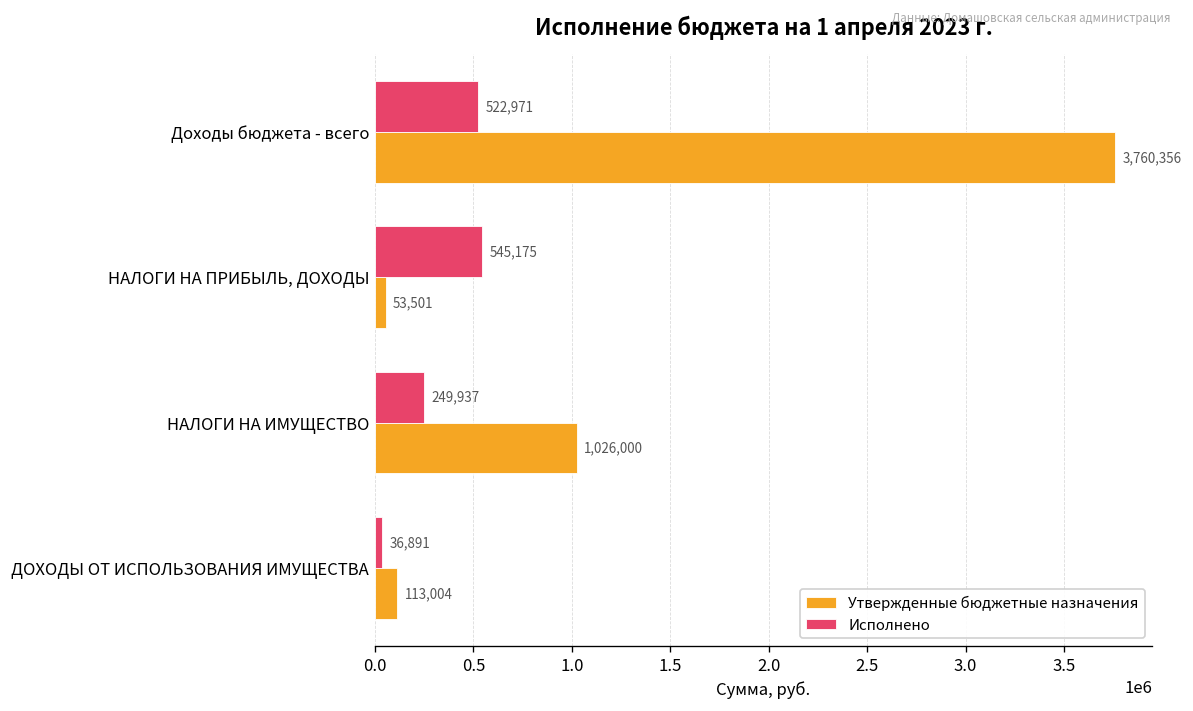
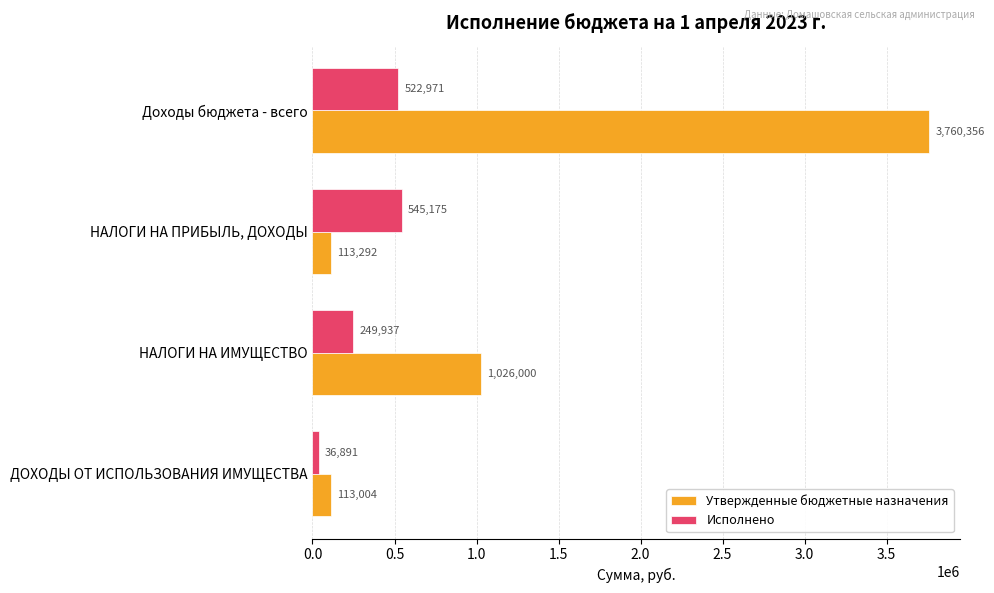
  {
    "Утвержденные бюджетные назначения": {
      "Доходы бюджета - всего": "3,760,356",
-     "НАЛОГИ НА ПРИБЫЛЬ, ДОХОДЫ": "53,501",
+     "НАЛОГИ НА ПРИБЫЛЬ, ДОХОДЫ": "113,292",
      "НАЛОГИ НА ИМУЩЕСТВО": "1,026,000",
      "ДОХОДЫ ОТ ИСПОЛЬЗОВАНИЯ ИМУЩЕСТВА": "113,004"
    },
    "Исполнено": {
      "Доходы бюджета - всего": "522,971",
      "НАЛОГИ НА ПРИБЫЛЬ, ДОХОДЫ": "545,175",
      "НАЛОГИ НА ИМУЩЕСТВО": "249,937",
      "ДОХОДЫ ОТ ИСПОЛЬЗОВАНИЯ ИМУЩЕСТВА": "36,891"
    }
  }
